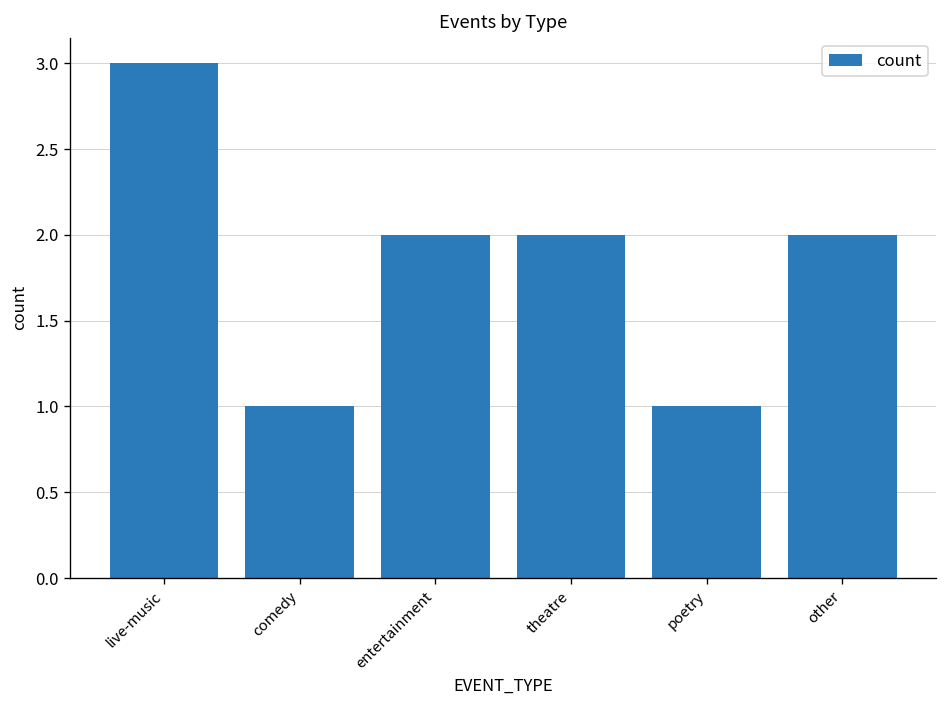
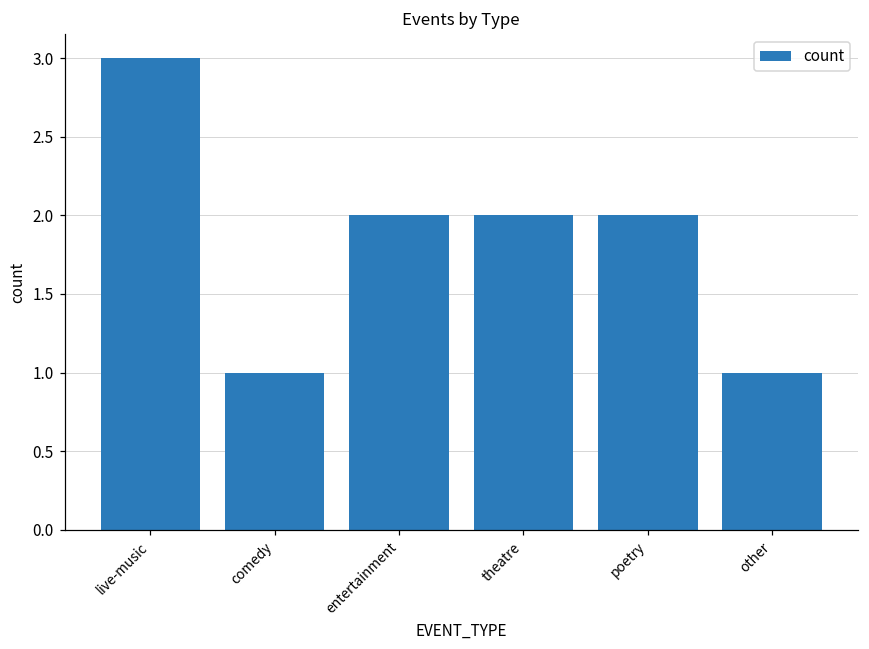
  {
    "live-music": 3,
    "comedy": 1,
    "entertainment": 2,
    "theatre": 2,
-   "poetry": 1,
-   "other": 2
+   "poetry": 2,
+   "other": 1
  }
